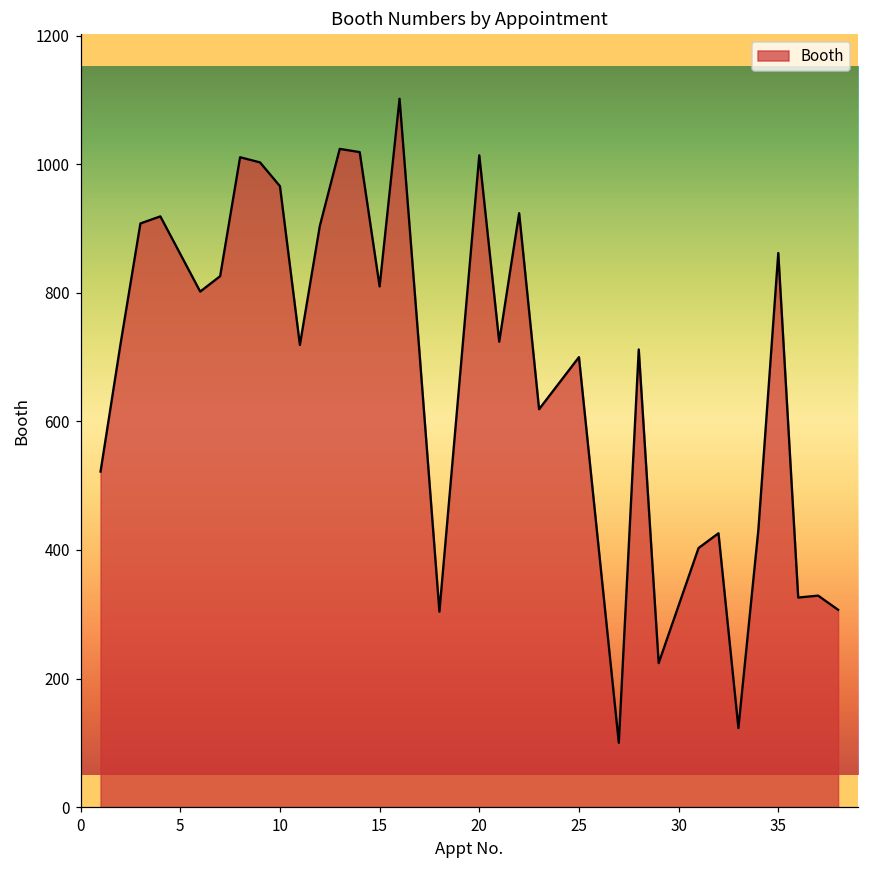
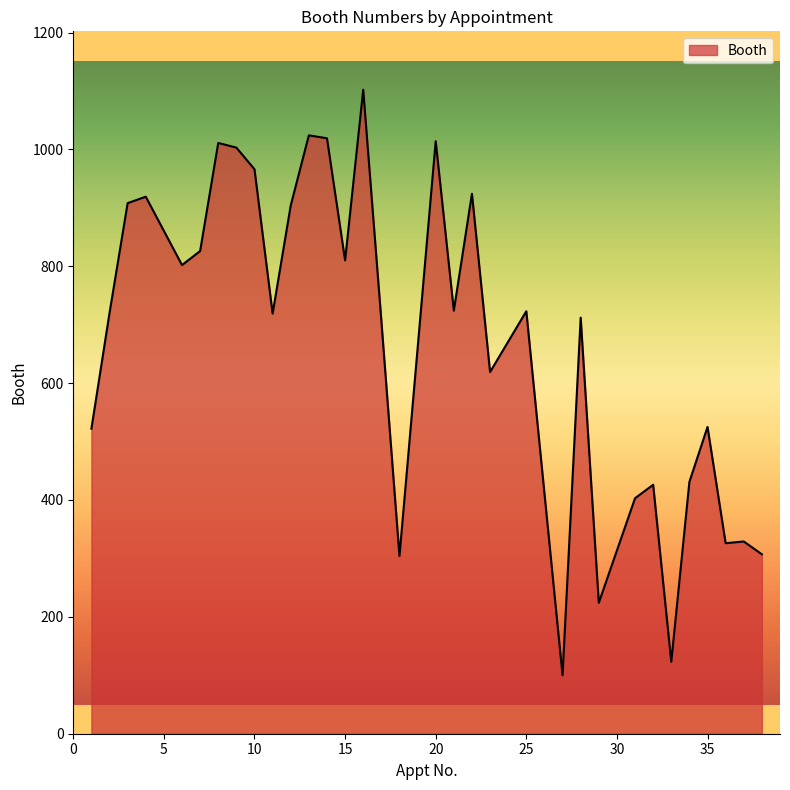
  {
    "10": 970,
    "15": 810,
    "20": 1010,
-   "25": 700,
-   "35": 860
+   "25": 720,
+   "35": 530
  }
